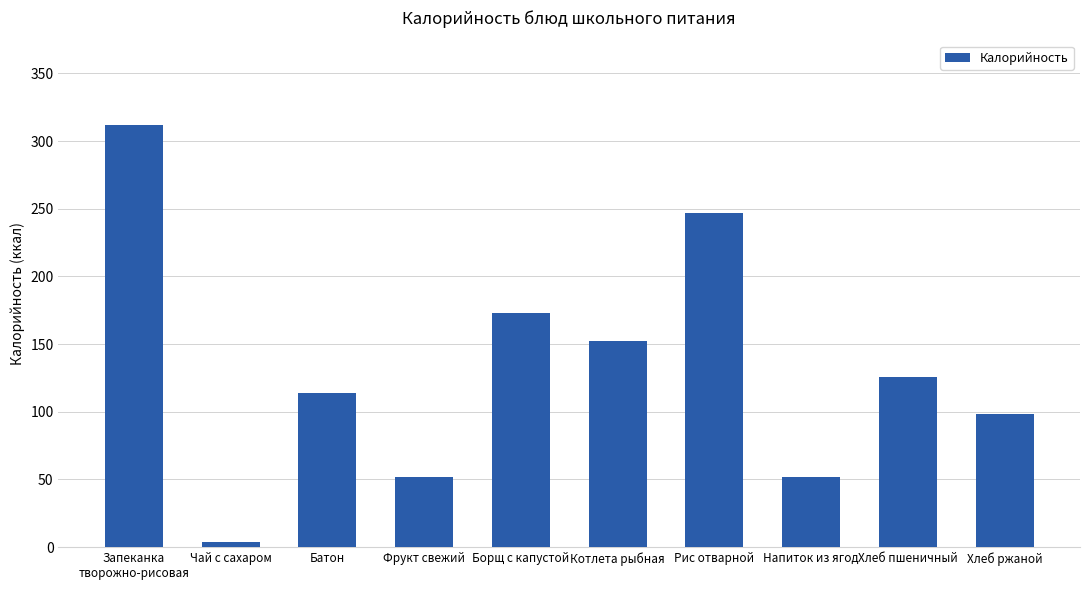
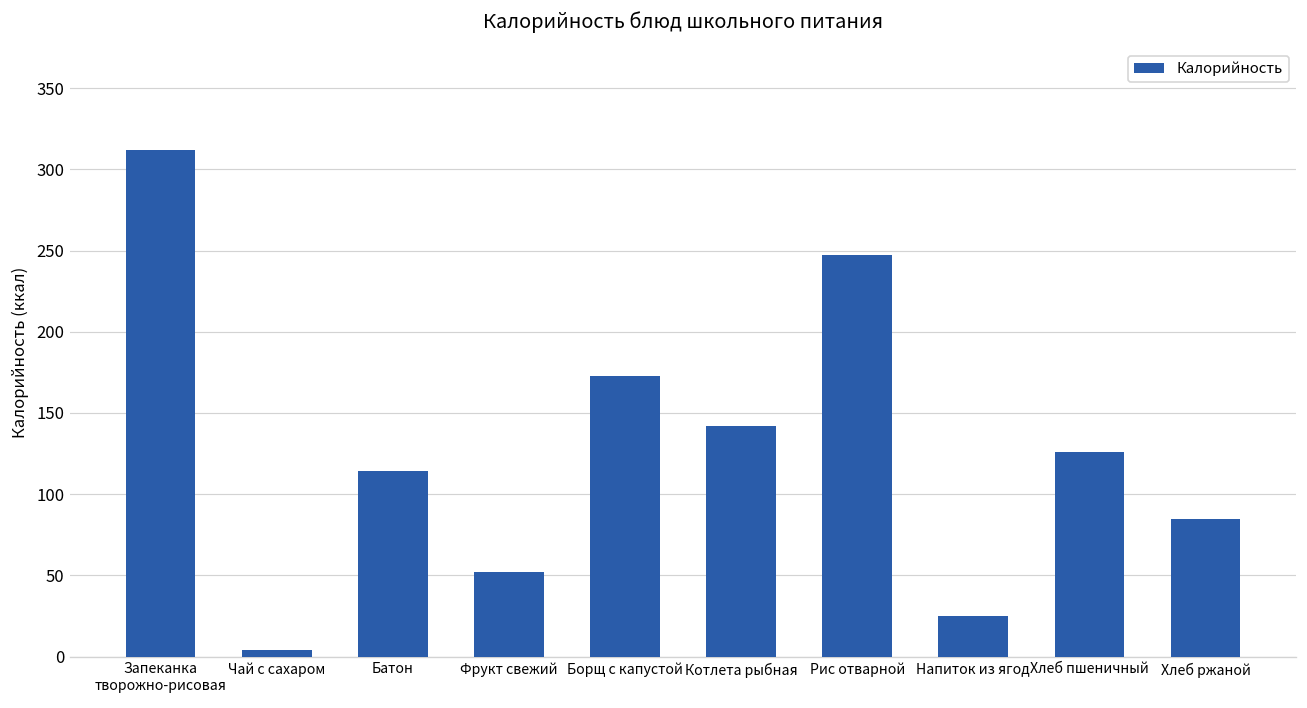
  {
    "Запеканка творожно-рисовая": 312,
    "Чай с сахаром": 4,
    "Батон": 114,
    "Фрукт свежий": 52,
    "Борщ с капустой": 173,
-   "Котлета рыбная": 152,
+   "Котлета рыбная": 142,
    "Рис отварной": 247,
-   "Напиток из ягод": 52,
+   "Напиток из ягод": 25,
    "Хлеб пшеничный": 126,
-   "Хлеб ржаной": 98
+   "Хлеб ржаной": 85
  }
